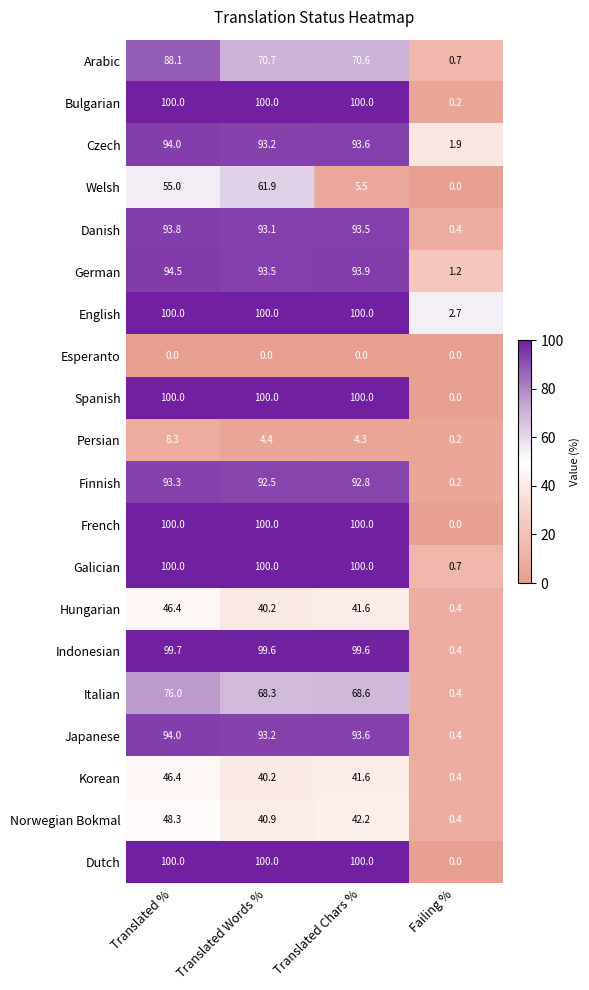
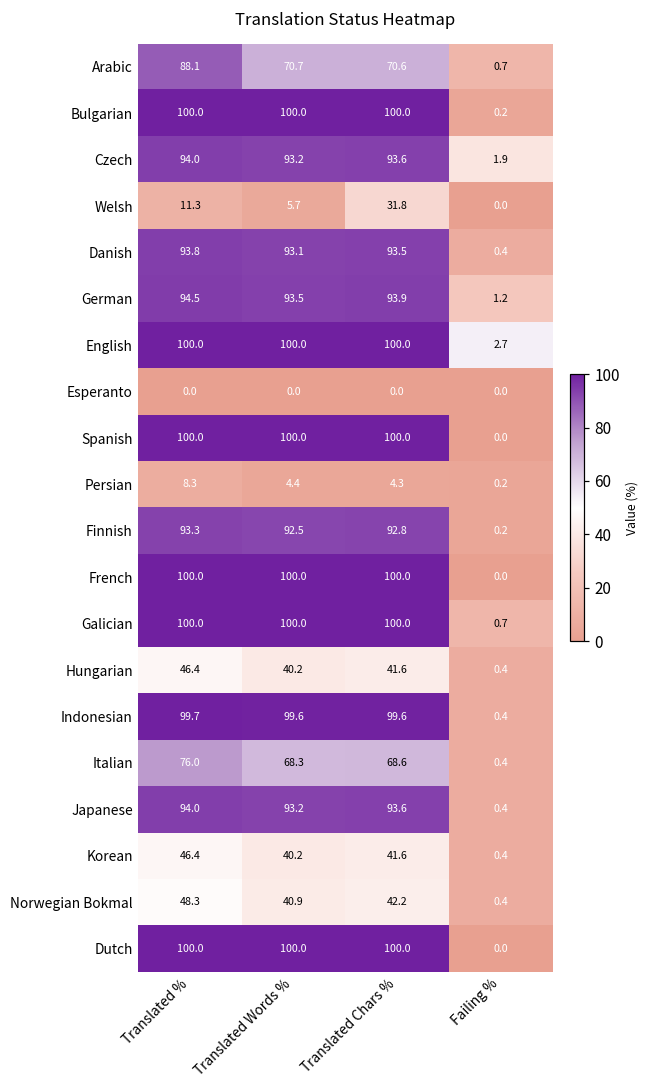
  {
    "Arabic": {
      "Translated %": 88.1,
      "Translated Words %": 70.7,
      "Translated Chars %": 70.6,
      "Failing %": 0.7
    },
    "Bulgarian": {
      "Translated %": 100.0,
      "Translated Words %": 100.0,
      "Translated Chars %": 100.0,
      "Failing %": 0.2
    },
    "Czech": {
      "Translated %": 94.0,
      "Translated Words %": 93.2,
      "Translated Chars %": 93.6,
      "Failing %": 1.9
    },
    "Welsh": {
-     "Translated %": 55.0,
-     "Translated Words %": 61.9,
-     "Translated Chars %": 5.5,
+     "Translated %": 11.3,
+     "Translated Words %": 5.7,
+     "Translated Chars %": 31.8,
      "Failing %": 0.0
    },
    "Danish": {
      "Translated %": 93.8,
      "Translated Words %": 93.1,
      "Translated Chars %": 93.5,
      "Failing %": 0.4
    },
    "German": {
      "Translated %": 94.5,
      "Translated Words %": 93.5,
      "Translated Chars %": 93.9,
      "Failing %": 1.2
    },
    "English": {
      "Translated %": 100.0,
      "Translated Words %": 100.0,
      "Translated Chars %": 100.0,
      "Failing %": 2.7
    },
    "Esperanto": {
      "Translated %": 0.0,
      "Translated Words %": 0.0,
      "Translated Chars %": 0.0,
      "Failing %": 0.0
    },
    "Spanish": {
      "Translated %": 100.0,
      "Translated Words %": 100.0,
      "Translated Chars %": 100.0,
      "Failing %": 0.0
    },
    "Persian": {
      "Translated %": 8.3,
      "Translated Words %": 4.4,
      "Translated Chars %": 4.3,
      "Failing %": 0.2
    },
    "Finnish": {
      "Translated %": 93.3,
      "Translated Words %": 92.5,
      "Translated Chars %": 92.8,
      "Failing %": 0.2
    },
    "French": {
      "Translated %": 100.0,
      "Translated Words %": 100.0,
      "Translated Chars %": 100.0,
      "Failing %": 0.0
    },
    "Galician": {
      "Translated %": 100.0,
      "Translated Words %": 100.0,
      "Translated Chars %": 100.0,
      "Failing %": 0.7
    },
    "Hungarian": {
      "Translated %": 46.4,
      "Translated Words %": 40.2,
      "Translated Chars %": 41.6,
      "Failing %": 0.4
    },
    "Indonesian": {
      "Translated %": 99.7,
      "Translated Words %": 99.6,
      "Translated Chars %": 99.6,
      "Failing %": 0.4
    },
    "Italian": {
      "Translated %": 76.0,
      "Translated Words %": 68.3,
      "Translated Chars %": 68.6,
      "Failing %": 0.4
    },
    "Japanese": {
      "Translated %": 94.0,
      "Translated Words %": 93.2,
      "Translated Chars %": 93.6,
      "Failing %": 0.4
    },
    "Korean": {
      "Translated %": 46.4,
      "Translated Words %": 40.2,
      "Translated Chars %": 41.6,
      "Failing %": 0.4
    },
    "Norwegian Bokmal": {
      "Translated %": 48.3,
      "Translated Words %": 40.9,
      "Translated Chars %": 42.2,
      "Failing %": 0.4
    },
    "Dutch": {
      "Translated %": 100.0,
      "Translated Words %": 100.0,
      "Translated Chars %": 100.0,
      "Failing %": 0.0
    }
  }
